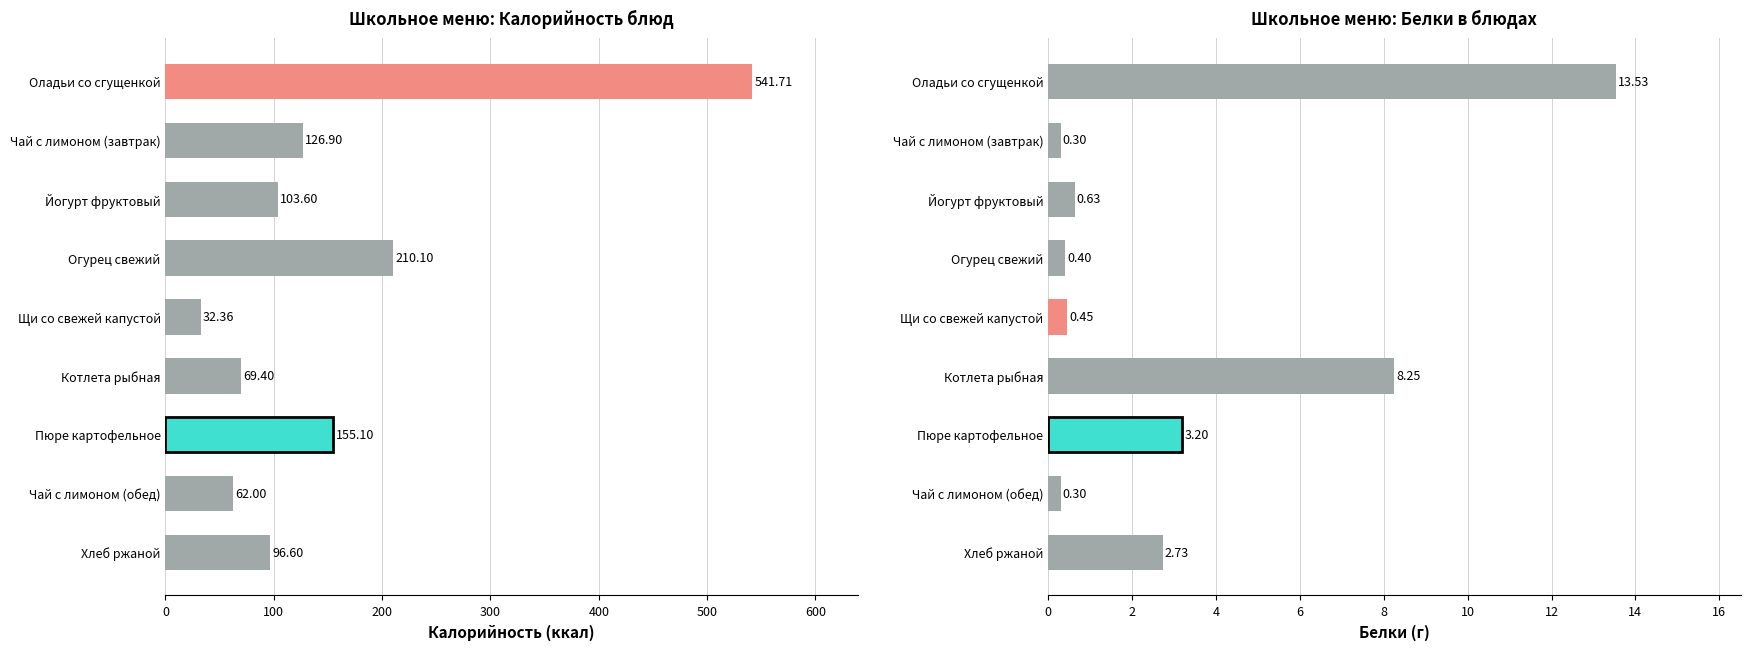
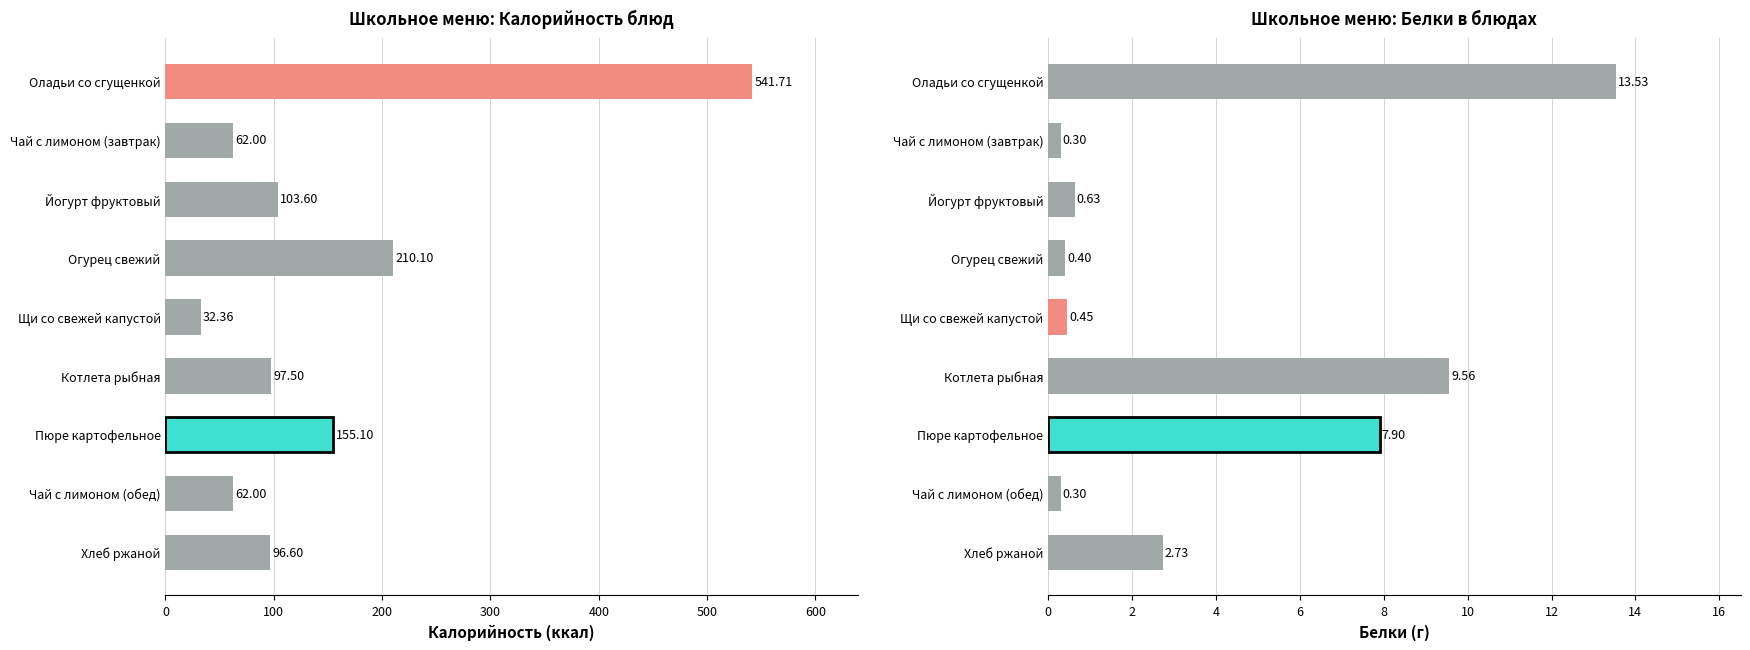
  {
    "Школьное меню: Калорийность блюд": {
      "Оладьи со сгущенкой": 541.71,
-     "Чай с лимоном (завтрак)": 126.90,
+     "Чай с лимоном (завтрак)": 62.00,
      "Йогурт фруктовый": 103.60,
      "Огурец свежий": 210.10,
      "Щи со свежей капустой": 32.36,
-     "Котлета рыбная": 69.40,
+     "Котлета рыбная": 97.50,
      "Пюре картофельное": 155.10,
      "Чай с лимоном (обед)": 62.00,
      "Хлеб ржаной": 96.60
    },
    "Школьное меню: Белки в блюдах": {
      "Оладьи со сгущенкой": 13.53,
      "Чай с лимоном (завтрак)": 0.30,
      "Йогурт фруктовый": 0.63,
      "Огурец свежий": 0.40,
      "Щи со свежей капустой": 0.45,
-     "Котлета рыбная": 8.25,
-     "Пюре картофельное": 3.20,
+     "Котлета рыбная": 9.56,
+     "Пюре картофельное": 7.90,
      "Чай с лимоном (обед)": 0.30,
      "Хлеб ржаной": 2.73
    }
  }
